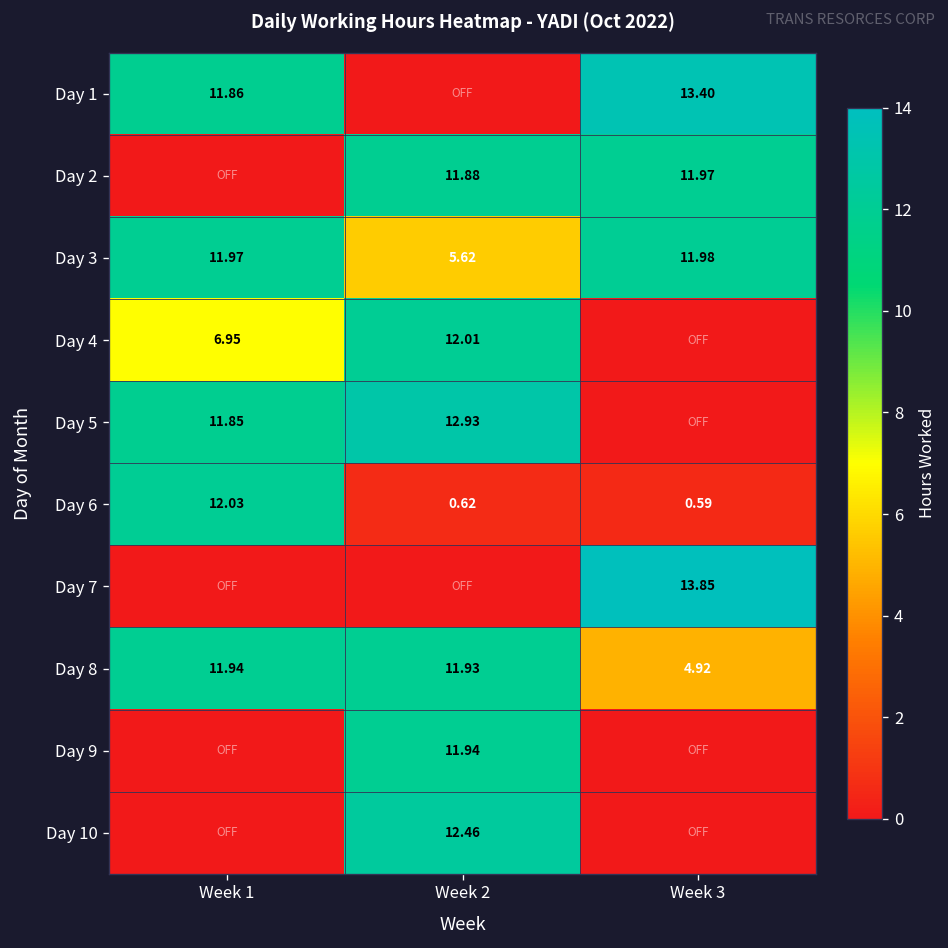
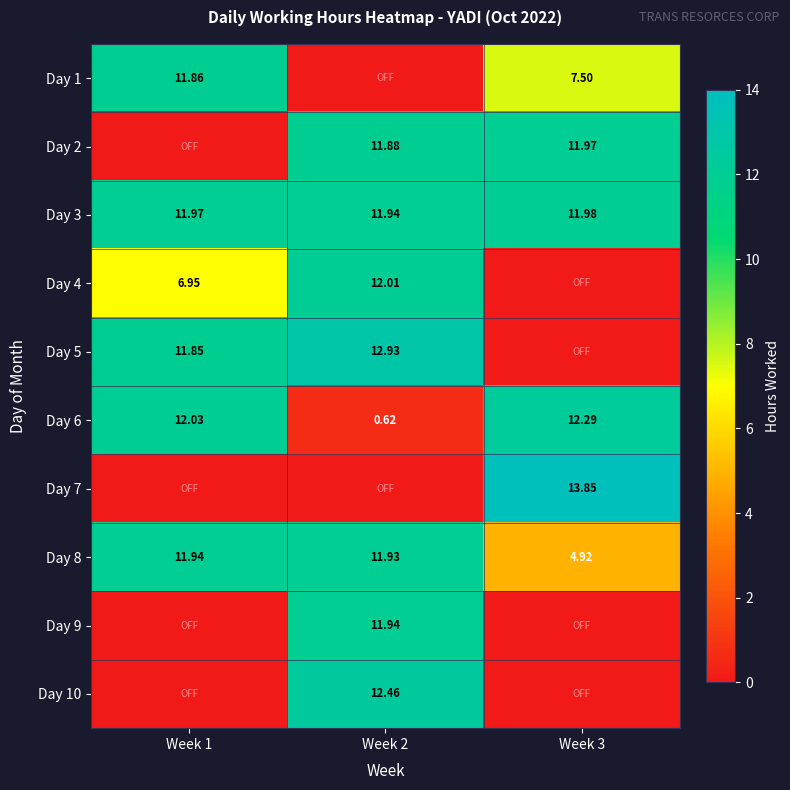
  {
    "Day 1": {
      "Week 1": 11.86,
-     "Week 3": 13.40
+     "Week 3": 7.50
    },
    "Day 2": {
      "Week 2": 11.88,
      "Week 3": 11.97
    },
    "Day 3": {
      "Week 1": 11.97,
-     "Week 2": 5.62,
+     "Week 2": 11.94,
      "Week 3": 11.98
    },
    "Day 4": {
      "Week 1": 6.95,
      "Week 2": 12.01
    },
    "Day 5": {
      "Week 1": 11.85,
      "Week 2": 12.93
    },
    "Day 6": {
      "Week 1": 12.03,
      "Week 2": 0.62,
-     "Week 3": 0.59
+     "Week 3": 12.29
    },
    "Day 7": {
      "Week 3": 13.85
    },
    "Day 8": {
      "Week 1": 11.94,
      "Week 2": 11.93,
      "Week 3": 4.92
    },
    "Day 9": {
      "Week 2": 11.94
    },
    "Day 10": {
      "Week 2": 12.46
    }
  }
